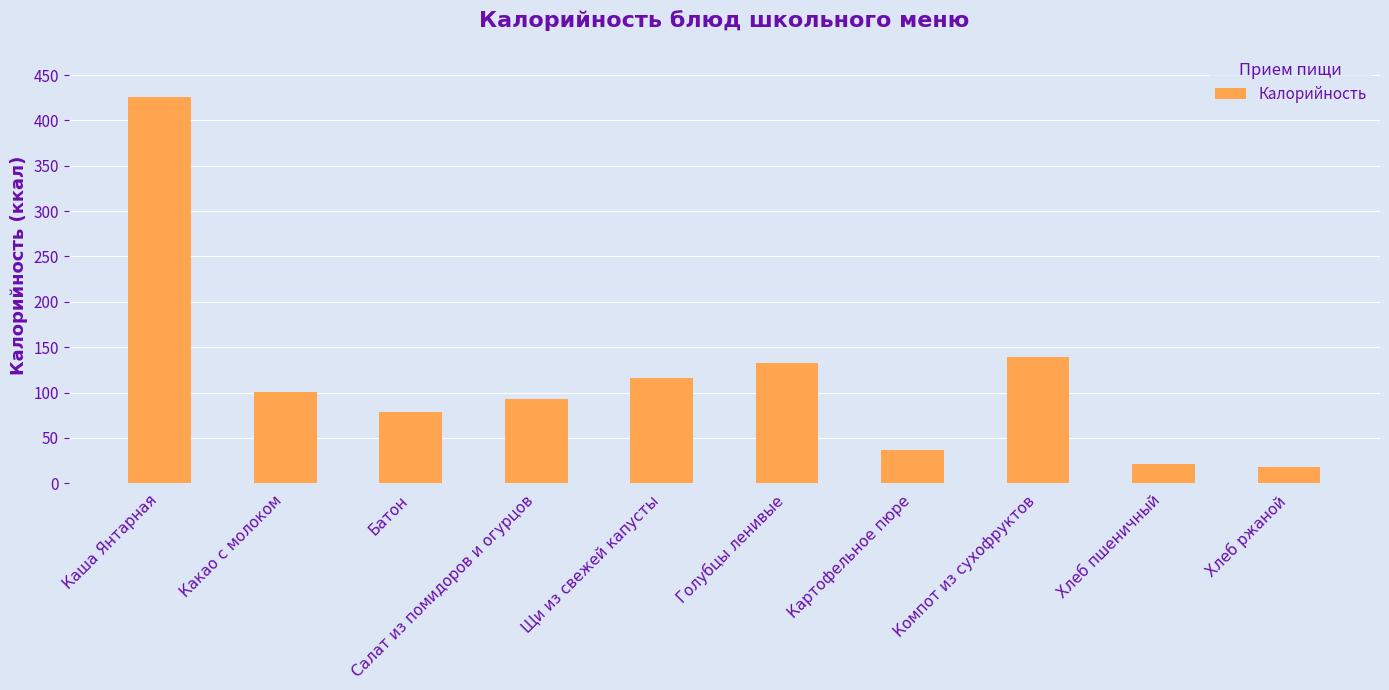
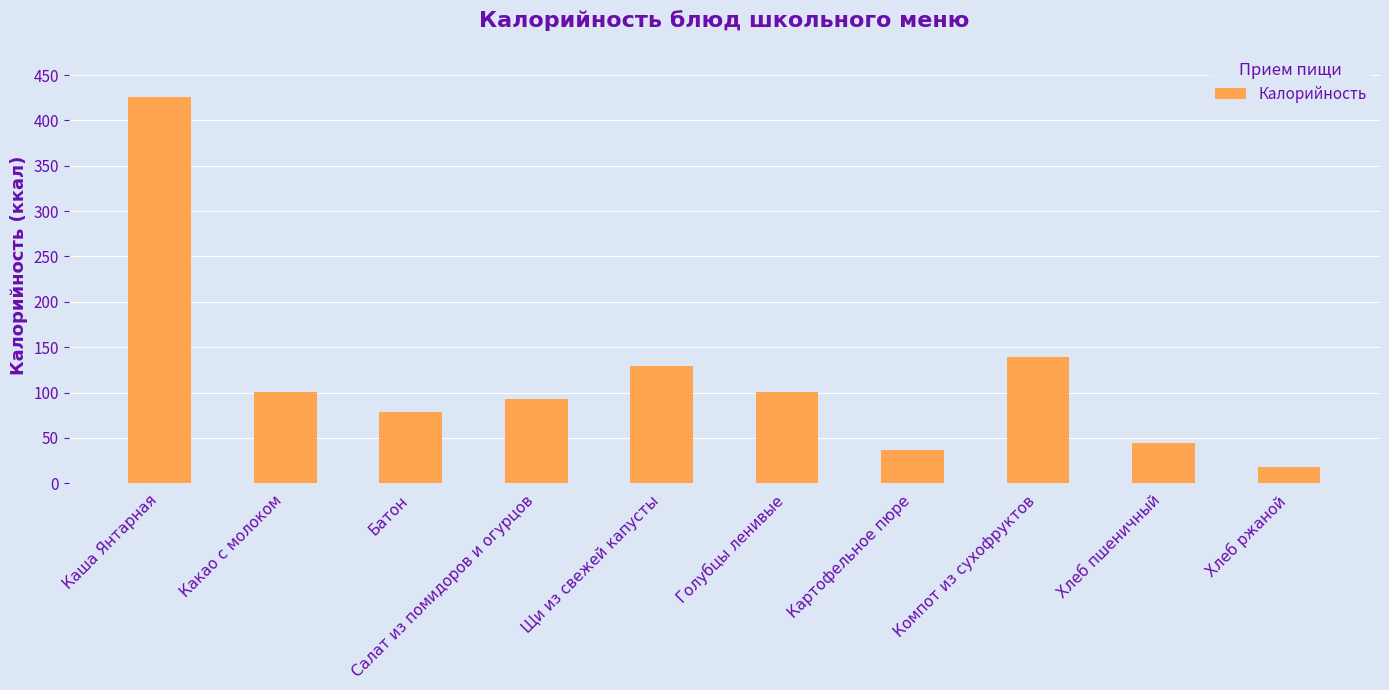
  {
    "Каша Янтарная": 430,
    "Какао с молоком": 100,
    "Батон": 80,
    "Салат из помидоров и огурцов": 90,
-   "Щи из свежей капусты": 120,
-   "Голубцы ленивые": 130,
+   "Щи из свежей капусты": 130,
+   "Голубцы ленивые": 100,
    "Картофельное пюре": 40,
    "Компот из сухофруктов": 140,
-   "Хлеб пшеничный": 20,
+   "Хлеб пшеничный": 50,
    "Хлеб ржаной": 20
  }
